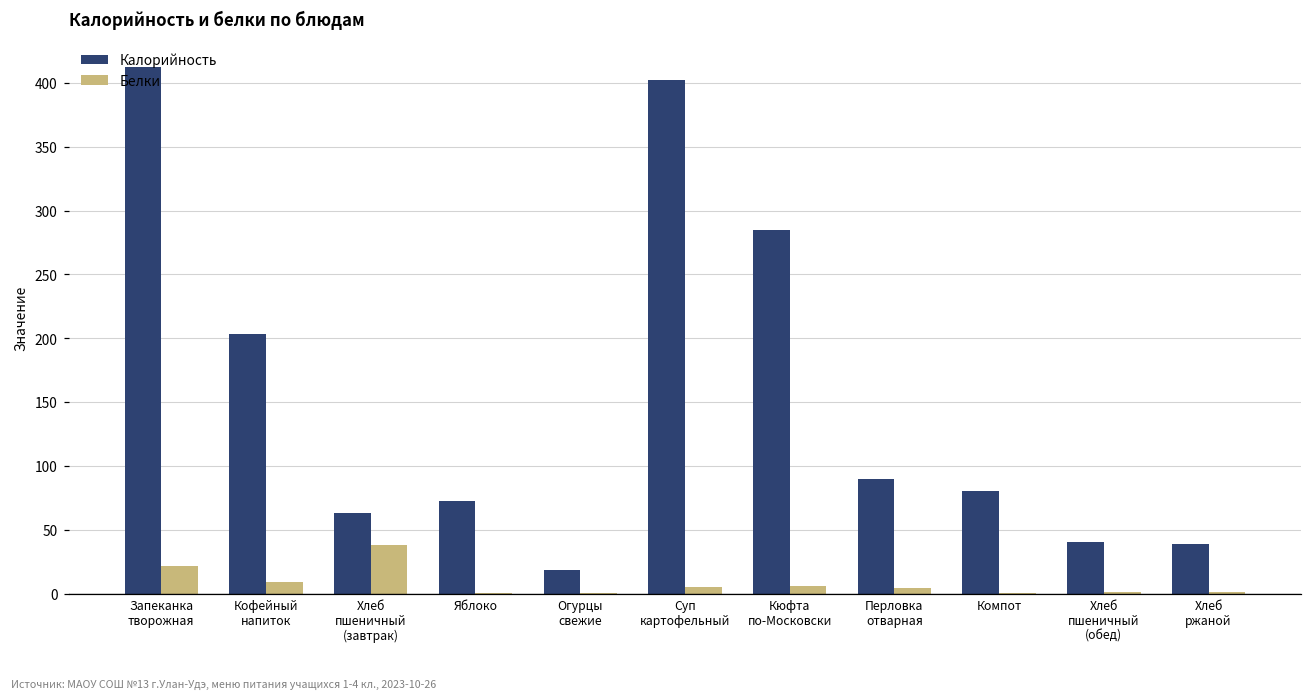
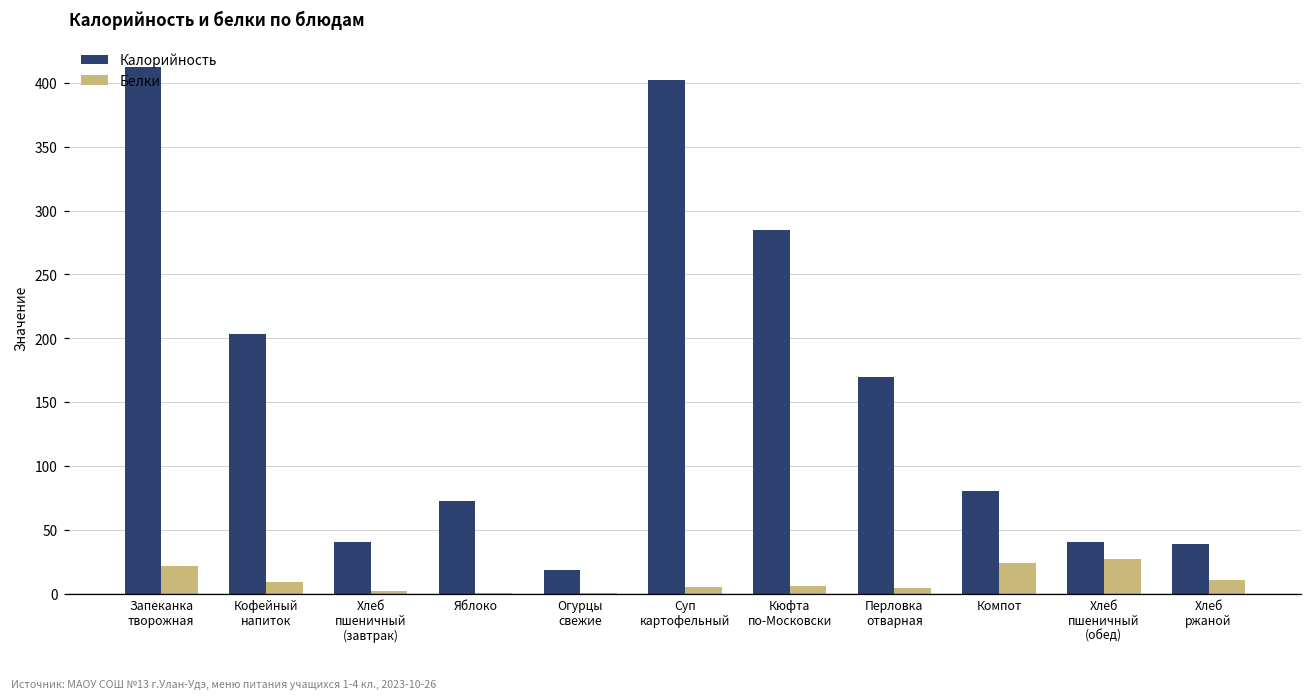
  {
    "Калорийность": {
      "Запеканка творожная": 413,
      "Кофейный напиток": 203,
-     "Хлеб пшеничный (завтрак)": 63,
+     "Хлеб пшеничный (завтрак)": 40,
      "Яблоко": 73,
      "Огурцы свежие": 19,
      "Суп картофельный": 403,
      "Кюфта по-Московски": 285,
-     "Перловка отварная": 90,
+     "Перловка отварная": 170,
      "Компот": 80,
      "Хлеб пшеничный (обед)": 41,
      "Хлеб ржаной": 39
    },
    "Белки": {
      "Запеканка творожная": 21,
      "Кофейный напиток": 9,
-     "Хлеб пшеничный (завтрак)": 38,
+     "Хлеб пшеничный (завтрак)": 2,
      "Суп картофельный": 5,
      "Кюфта по-Московски": 6,
      "Перловка отварная": 4,
-     "Компот": 1,
-     "Хлеб пшеничный (обед)": 2,
-     "Хлеб ржаной": 1
+     "Компот": 24,
+     "Хлеб пшеничный (обед)": 28,
+     "Хлеб ржаной": 10
    }
  }
